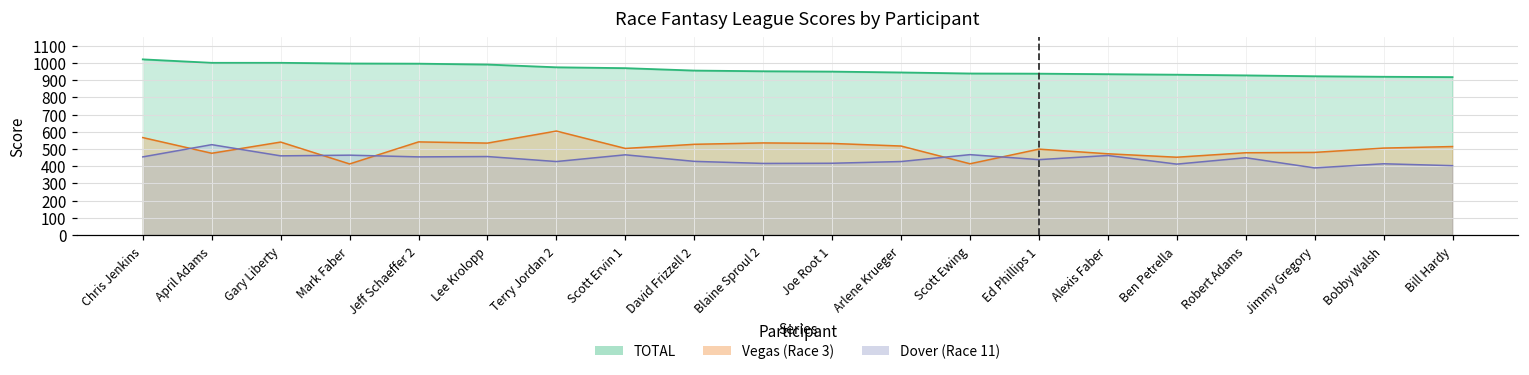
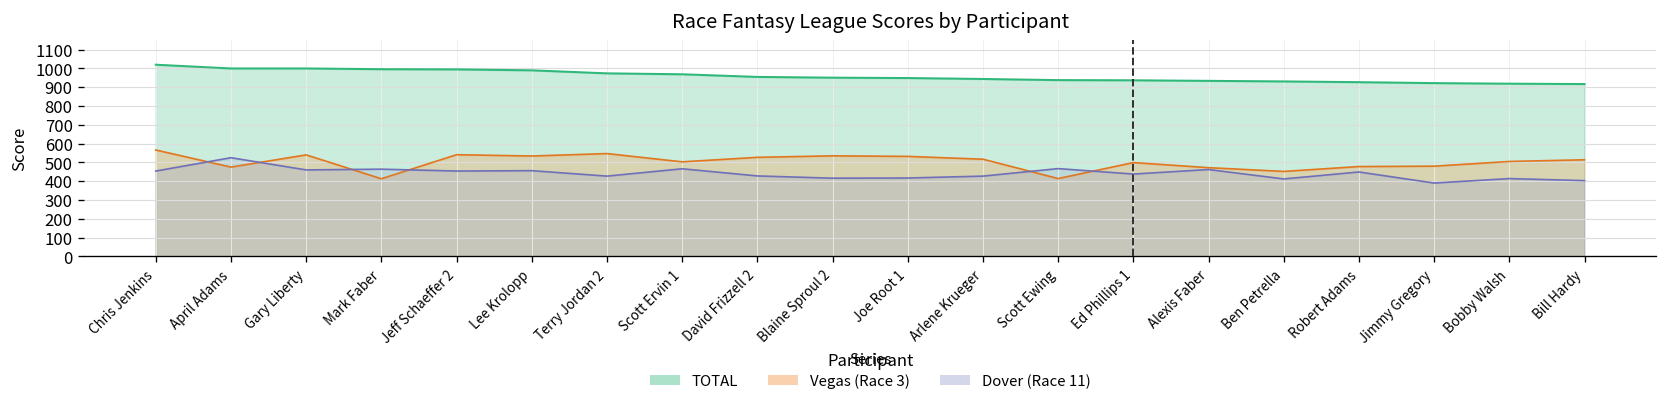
  {
    "Vegas (Race 3)": {
      "Chris Jenkins": 570,
      "April Adams": 480,
      "Gary Liberty": 540,
      "Mark Faber": 410,
      "Jeff Schaeffer 2": 540,
      "Lee Krolopp": 530,
-     "Terry Jordan 2": 600,
+     "Terry Jordan 2": 550,
      "Scott Ervin 1": 500,
      "David Frizzell 2": 530,
      "Blaine Sproul 2": 540,
      "Joe Root 1": 530,
      "Arlene Krueger": 520,
      "Scott Ewing": 410,
      "Ed Phillips 1": 500,
      "Ben Petrella": 450,
      "Robert Adams": 480,
      "Jimmy Gregory": 480,
      "Bobby Walsh": 510,
      "Bill Hardy": 510
    }
  }
